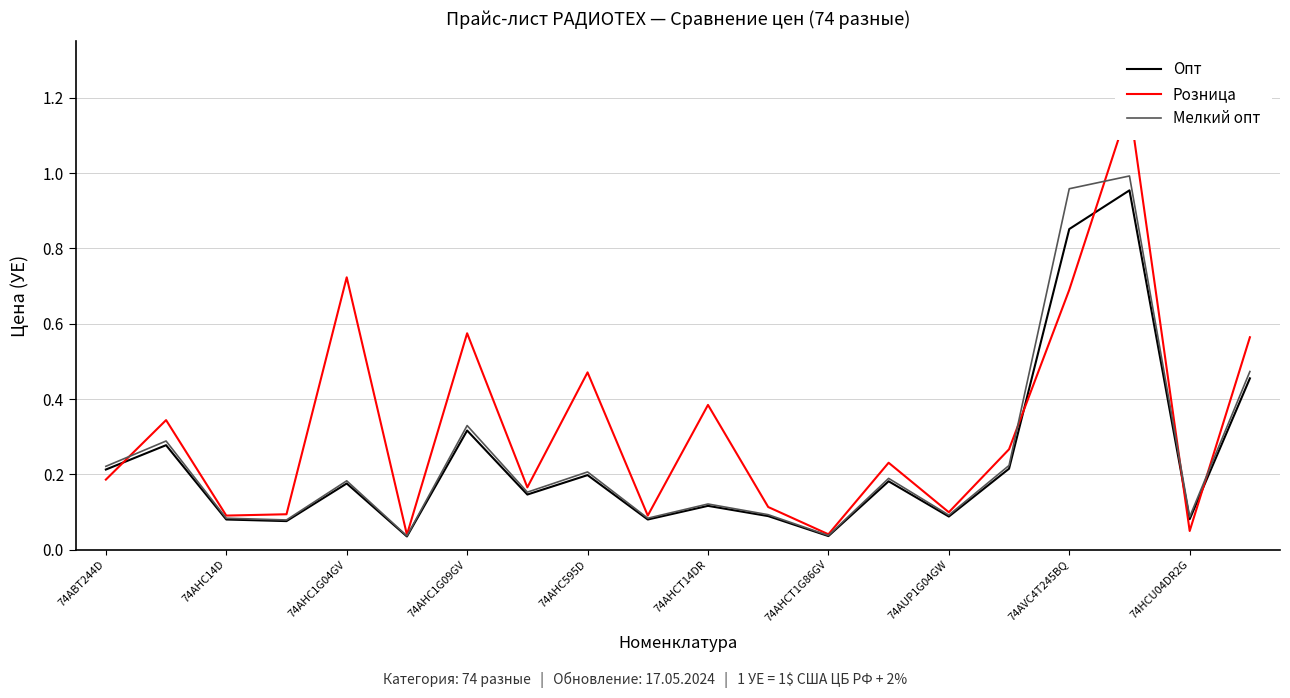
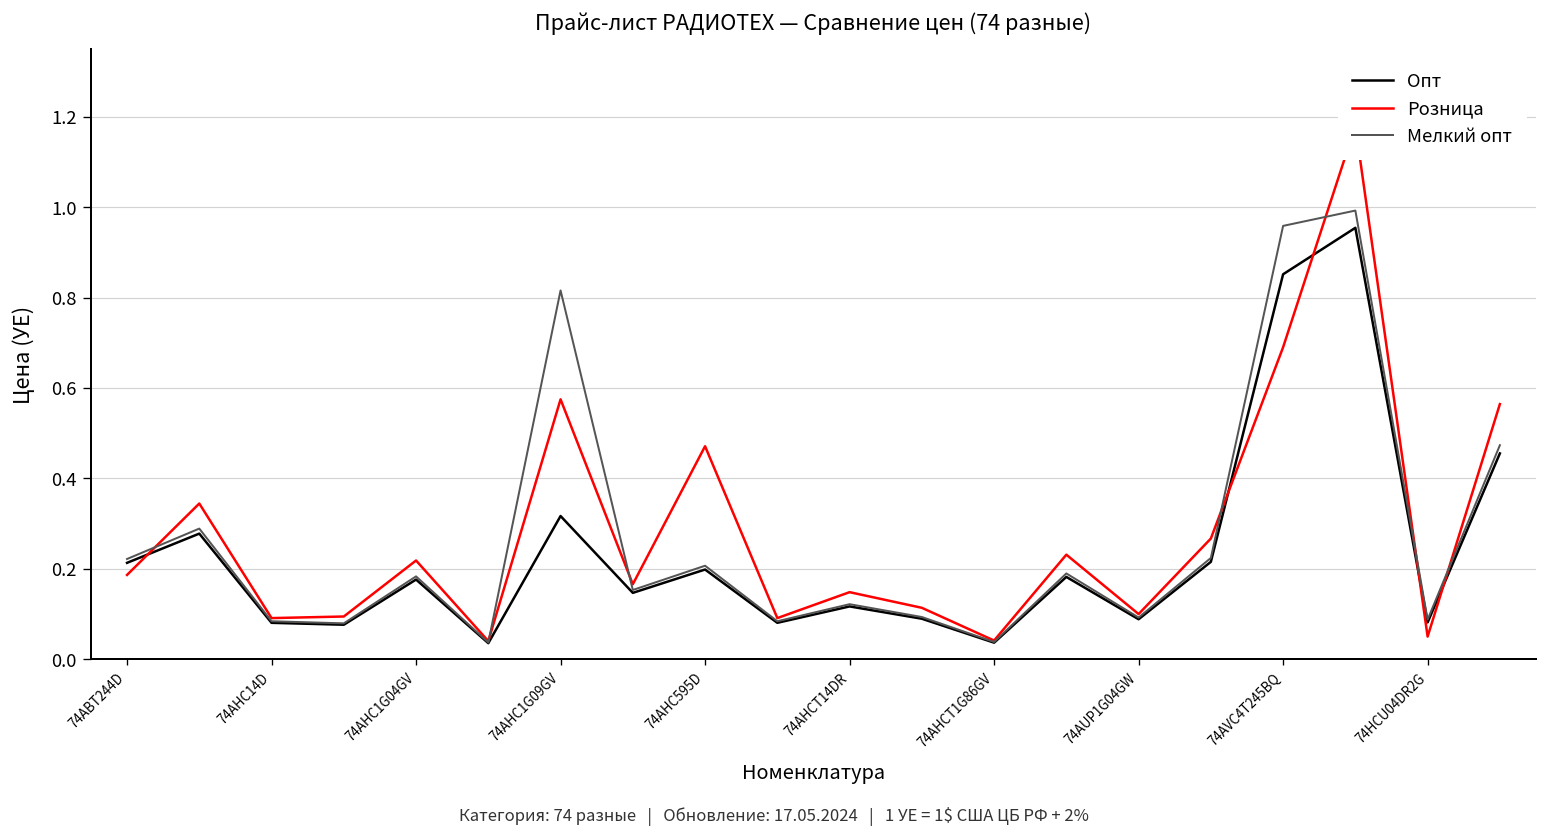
  {
    "Опт": {
      "74ABT244D": 0.21,
      "74AHC1G04GV": 0.18,
      "74AHC1G09GV": 0.32,
      "74AHC595D": 0.20,
      "74AVC4T245BQ": 0.85
    },
    "Розница": {
      "74ABT244D": 0.19,
      "74AHC14D": 0.09,
-     "74AHC1G04GV": 0.72,
+     "74AHC1G04GV": 0.22,
      "74AHC1G09GV": 0.57,
      "74AHC595D": 0.47,
-     "74AHCT14DR": 0.38,
+     "74AHCT14DR": 0.15,
      "74AUP1G04GW": 0.10,
      "74AVC4T245BQ": 0.69,
      "74HCU04DR2G": 0.05
    },
    "Мелкий опт": {
      "74ABT244D": 0.22,
      "74AHC1G04GV": 0.18,
-     "74AHC1G09GV": 0.33,
+     "74AHC1G09GV": 0.82,
      "74AHC595D": 0.21,
      "74AVC4T245BQ": 0.96
    }
  }
